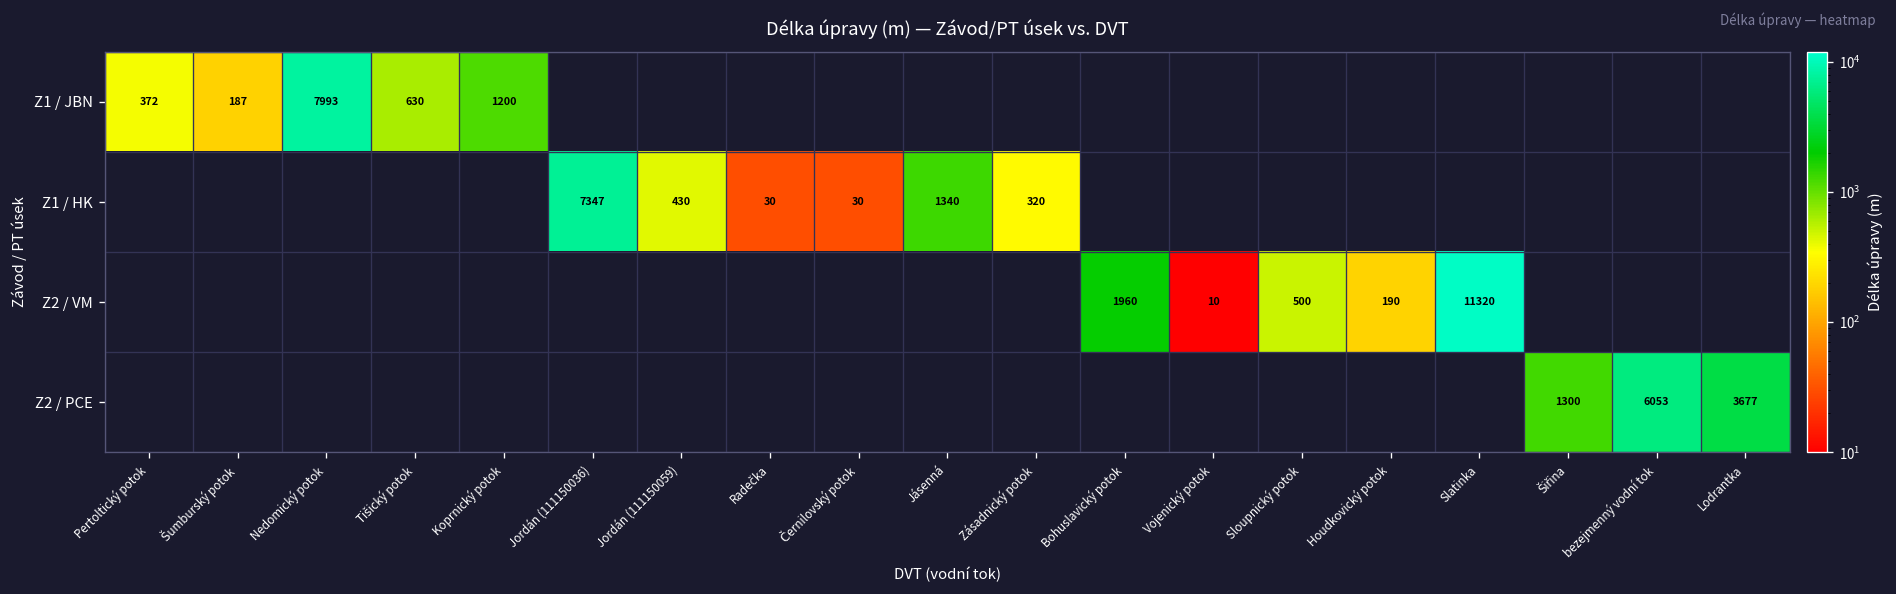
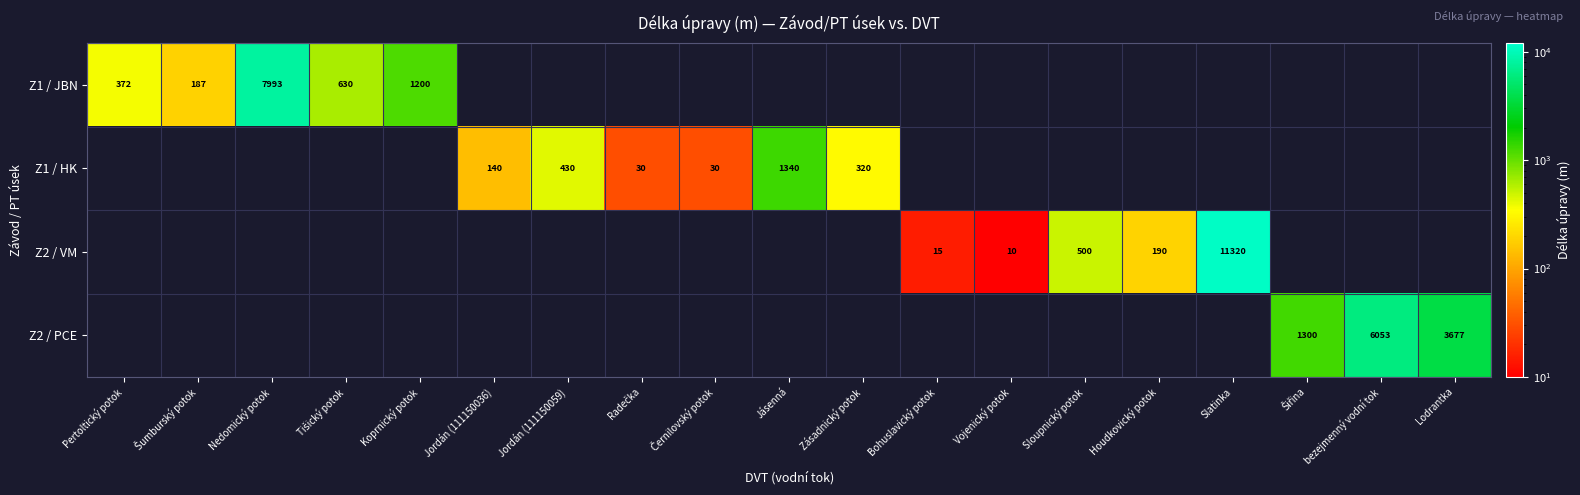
  {
    "Z1 / JBN": {
      "Pertoltický potok": 372,
      "Šumburský potok": 187,
      "Nedomický potok": 7993,
      "Tišický potok": 630,
      "Koprnický potok": 1200
    },
    "Z1 / HK": {
-     "Jordán (111150036)": 7347,
+     "Jordán (111150036)": 140,
      "Jordán (111150059)": 430,
      "Radečka": 30,
      "Černilovský potok": 30,
      "Jásenná": 1340,
      "Zásadnický potok": 320
    },
    "Z2 / VM": {
-     "Bohuslavický potok": 1960,
+     "Bohuslavický potok": 15,
      "Vojenický potok": 10,
      "Sloupnický potok": 500,
      "Houdkovický potok": 190,
      "Slatinka": 11320
    },
    "Z2 / PCE": {
      "Šiřina": 1300,
      "bezejmenný vodní tok": 6053,
      "Lodrantka": 3677
    }
  }
